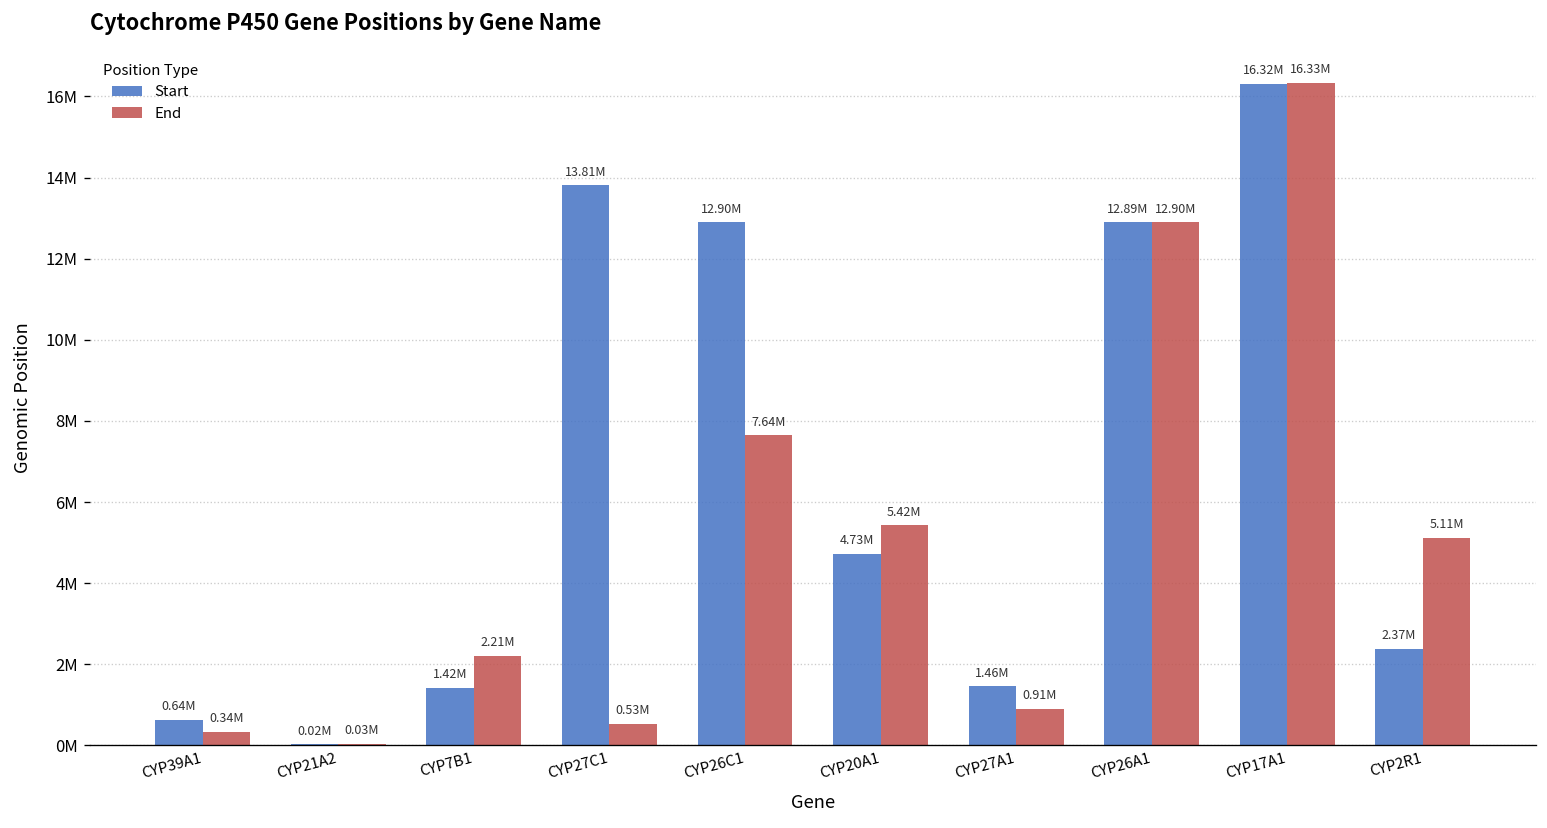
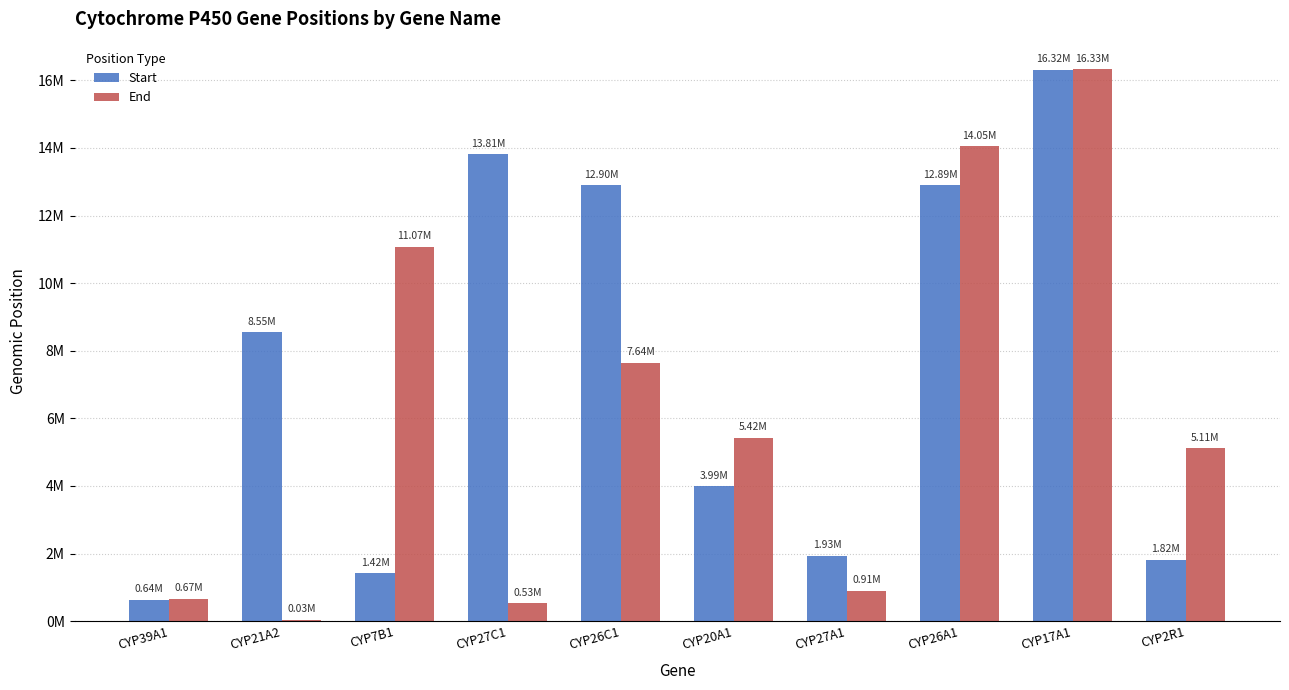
  {
    "Start": {
      "CYP39A1": "0.64M",
-     "CYP21A2": "0.02M",
+     "CYP21A2": "8.55M",
      "CYP7B1": "1.42M",
      "CYP27C1": "13.81M",
      "CYP26C1": "12.90M",
-     "CYP20A1": "4.73M",
-     "CYP27A1": "1.46M",
+     "CYP20A1": "3.99M",
+     "CYP27A1": "1.93M",
      "CYP26A1": "12.89M",
      "CYP17A1": "16.32M",
-     "CYP2R1": "2.37M"
+     "CYP2R1": "1.82M"
    },
    "End": {
-     "CYP39A1": "0.34M",
+     "CYP39A1": "0.67M",
      "CYP21A2": "0.03M",
-     "CYP7B1": "2.21M",
+     "CYP7B1": "11.07M",
      "CYP27C1": "0.53M",
      "CYP26C1": "7.64M",
      "CYP20A1": "5.42M",
      "CYP27A1": "0.91M",
-     "CYP26A1": "12.90M",
+     "CYP26A1": "14.05M",
      "CYP17A1": "16.33M",
      "CYP2R1": "5.11M"
    }
  }
